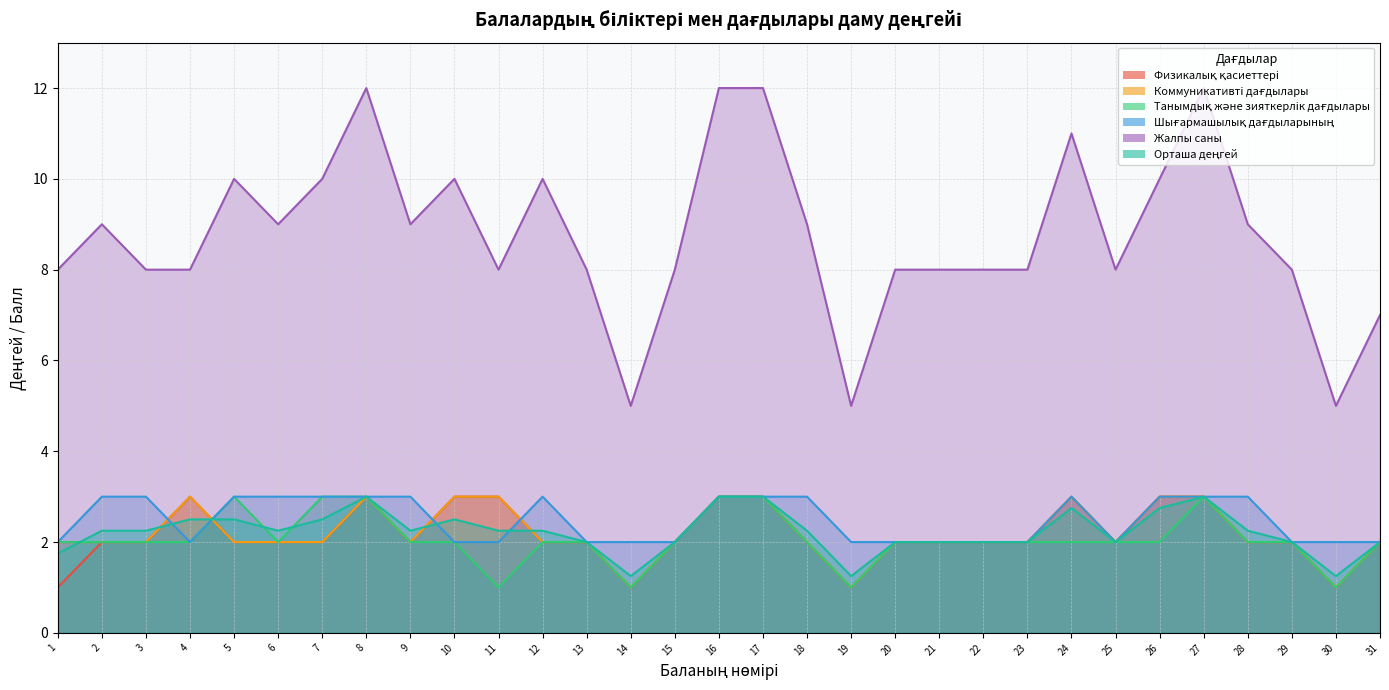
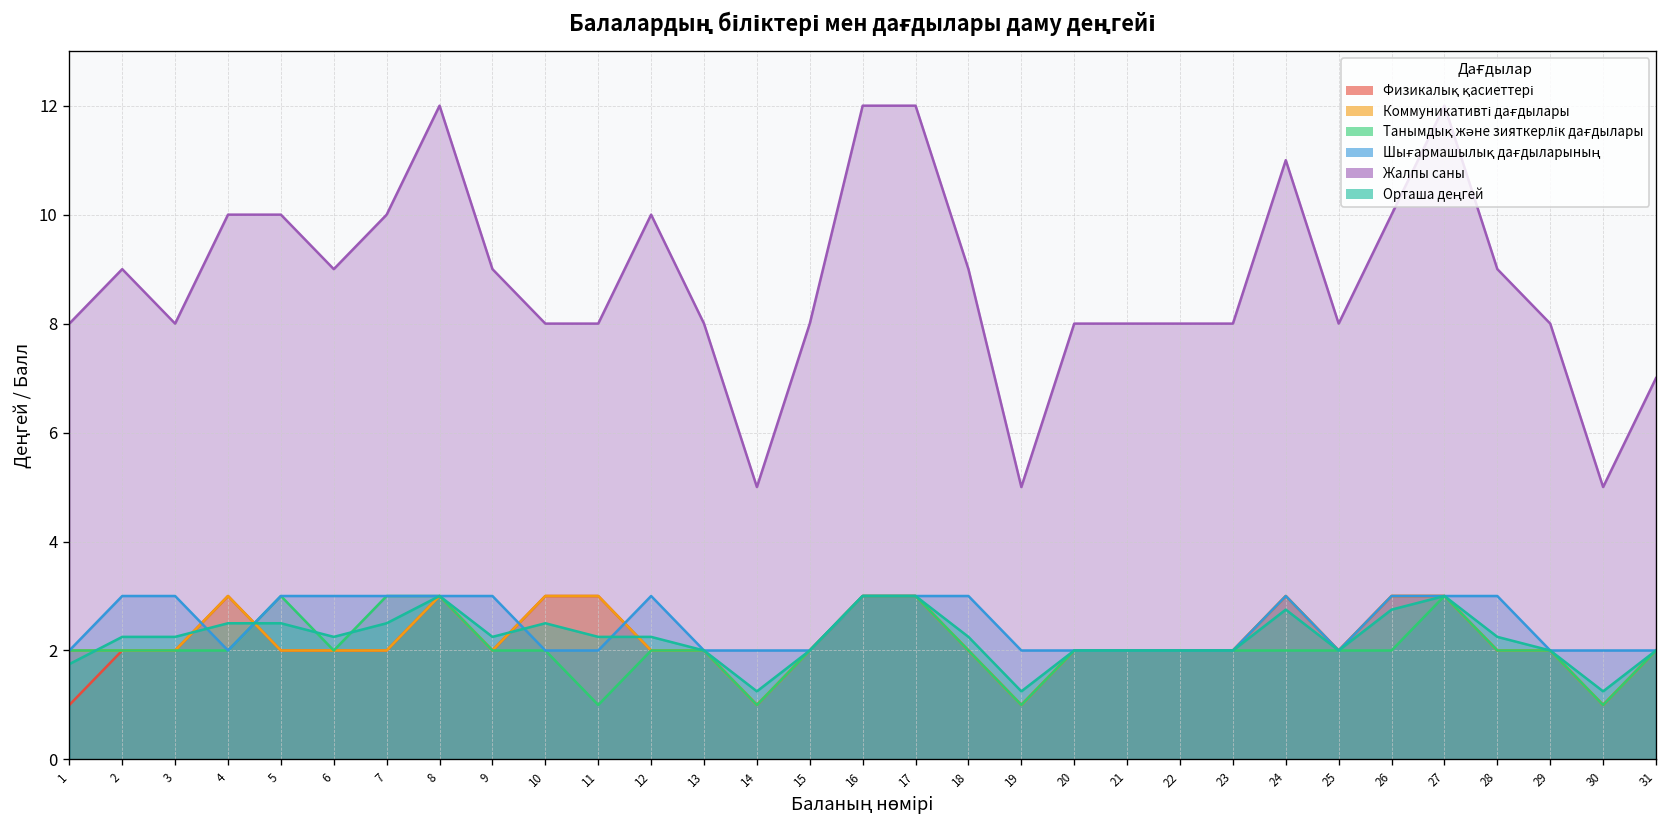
  {
    "Жалпы саны": {
      "1": 8,
      "2": 9,
      "3": 8,
-     "4": 8,
+     "4": 10,
      "5": 10,
      "6": 9,
      "7": 10,
      "8": 12,
      "9": 9,
-     "10": 10,
+     "10": 8,
      "11": 8,
      "12": 10,
      "13": 8,
      "14": 5,
      "15": 8,
      "16": 12,
      "17": 12,
      "18": 9,
      "19": 5,
      "20": 8,
      "21": 8,
      "22": 8,
      "23": 8,
      "24": 11,
      "25": 8,
      "26": 10,
      "28": 9,
      "29": 8,
      "30": 5,
      "31": 7
    }
  }
